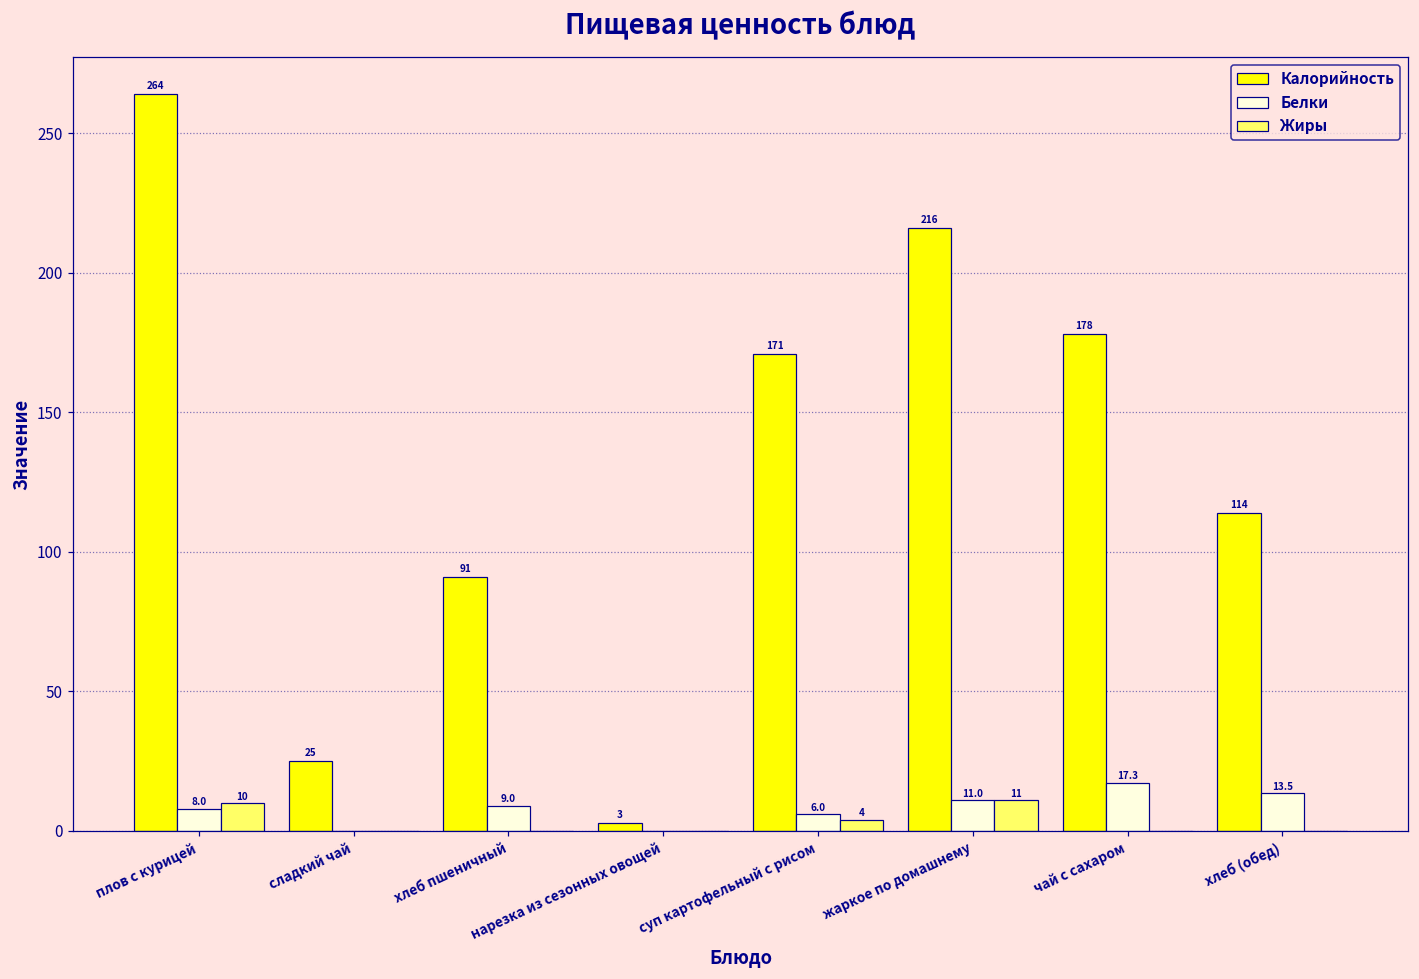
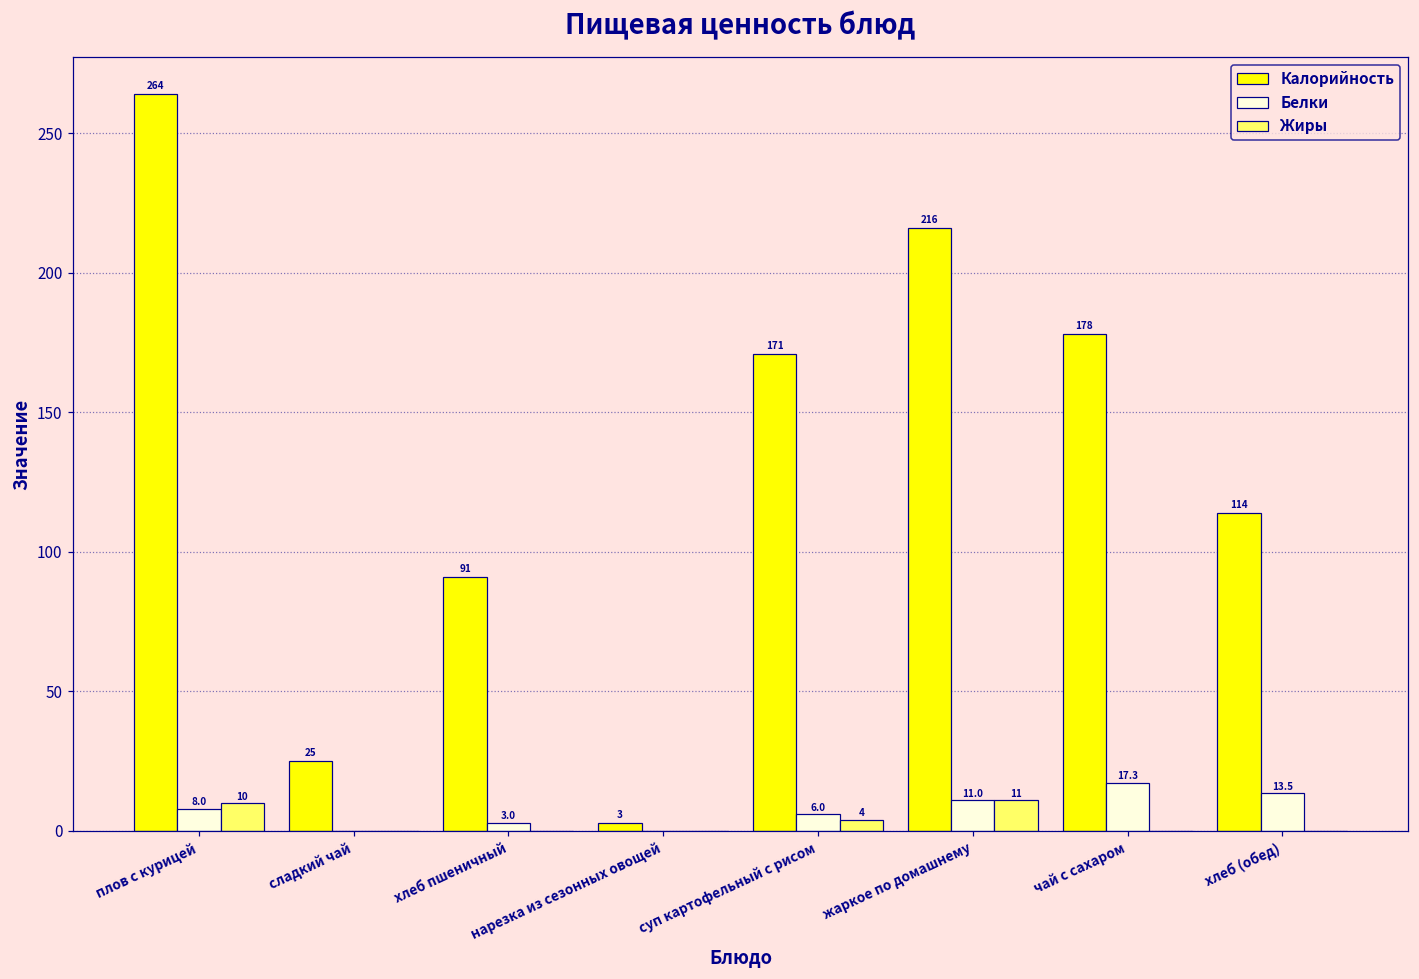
  {
    "Калорийность": {
      "плов с курицей": 264,
      "сладкий чай": 25,
      "хлеб пшеничный": 91,
      "нарезка из сезонных овощей": 3,
      "суп картофельный с рисом": 171,
      "жаркое по домашнему": 216,
      "чай с сахаром": 178,
      "хлеб (обед)": 114
    },
    "Белки": {
      "плов с курицей": 8.0,
-     "хлеб пшеничный": 9.0,
+     "хлеб пшеничный": 3.0,
      "суп картофельный с рисом": 6.0,
      "жаркое по домашнему": 11.0,
      "чай с сахаром": 17.3,
      "хлеб (обед)": 13.5
    },
    "Жиры": {
      "плов с курицей": 10,
      "суп картофельный с рисом": 4,
      "жаркое по домашнему": 11
    }
  }
